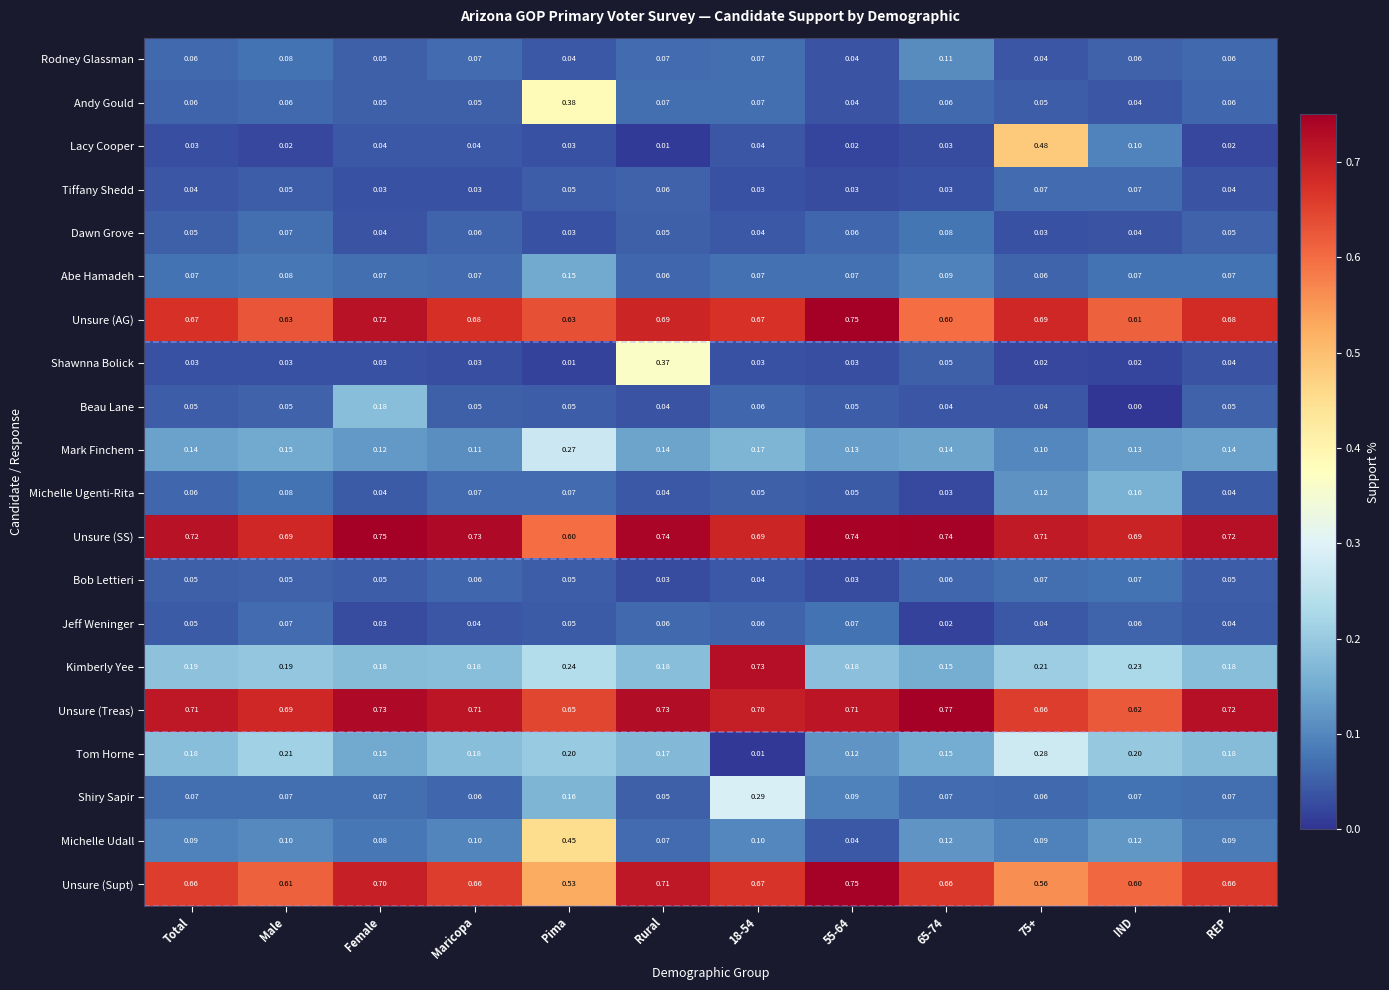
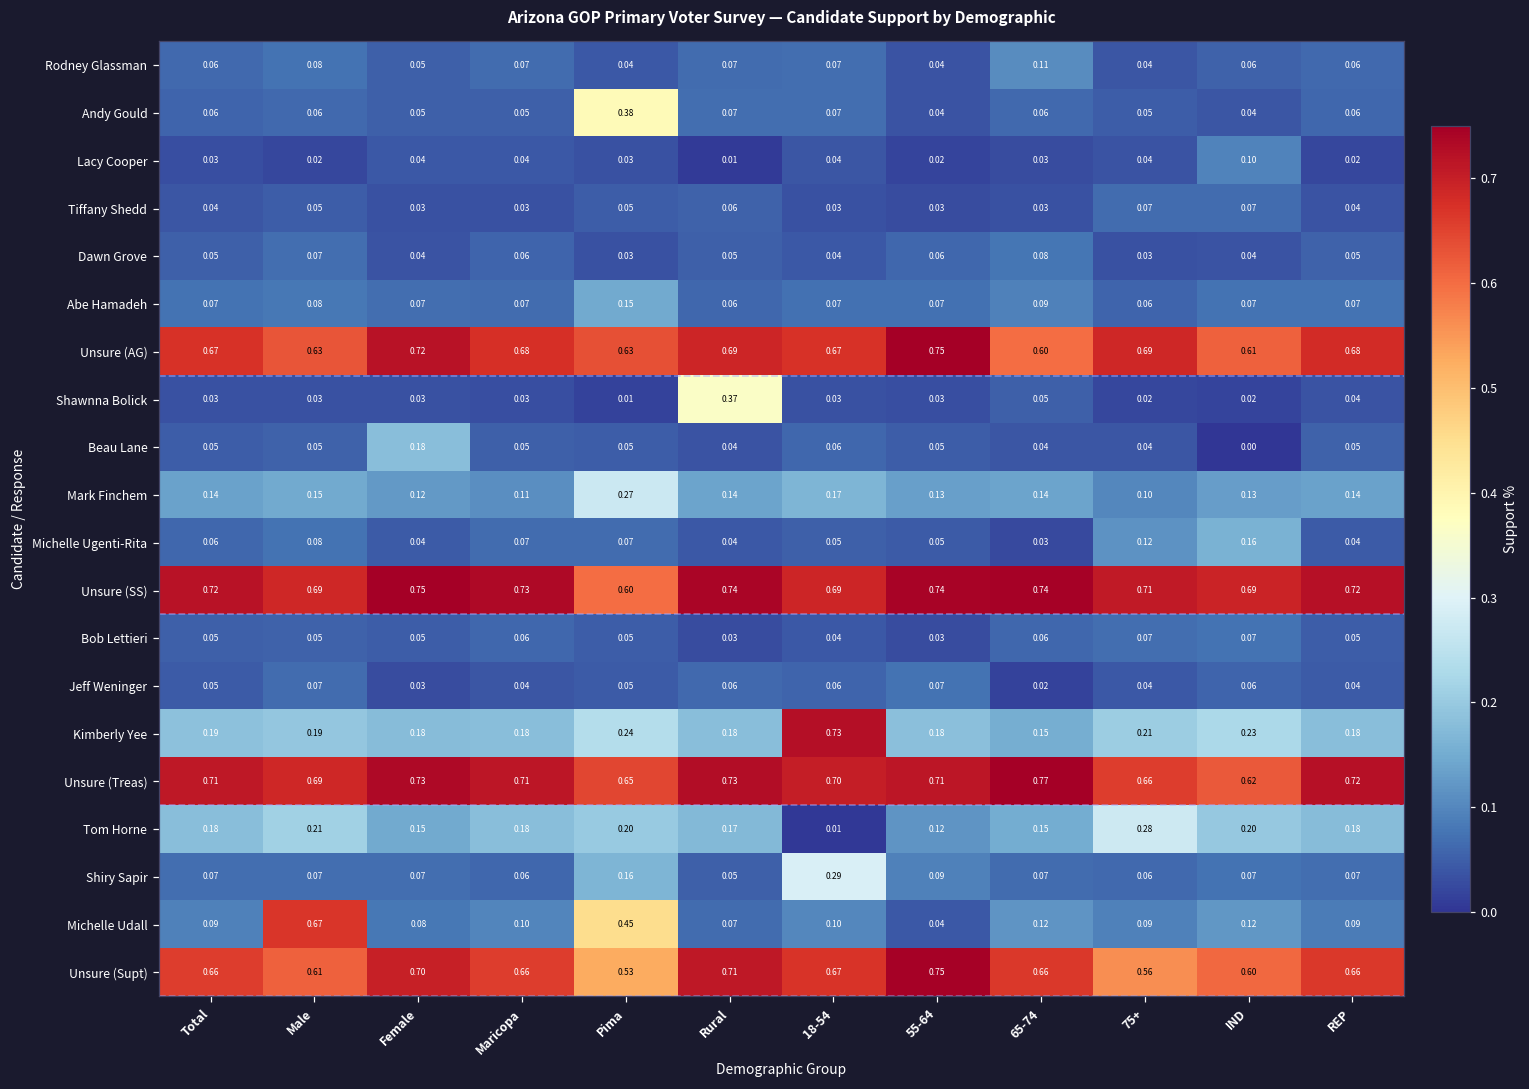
  {
    "Lacy Cooper": {
      "Total": 0.03,
      "Male": 0.02,
      "Female": 0.04,
      "Maricopa": 0.04,
      "Pima": 0.03,
      "Rural": 0.01,
      "18-54": 0.04,
      "55-64": 0.02,
      "65-74": 0.03,
-     "75+": 0.48,
+     "75+": 0.04,
      "IND": 0.10,
      "REP": 0.02
    },
    "Michelle Udall": {
      "Total": 0.09,
-     "Male": 0.10,
+     "Male": 0.67,
      "Female": 0.08,
      "Maricopa": 0.10,
      "Pima": 0.45,
      "Rural": 0.07,
      "18-54": 0.10,
      "55-64": 0.04,
      "65-74": 0.12,
      "75+": 0.09,
      "IND": 0.12,
      "REP": 0.09
    }
  }
